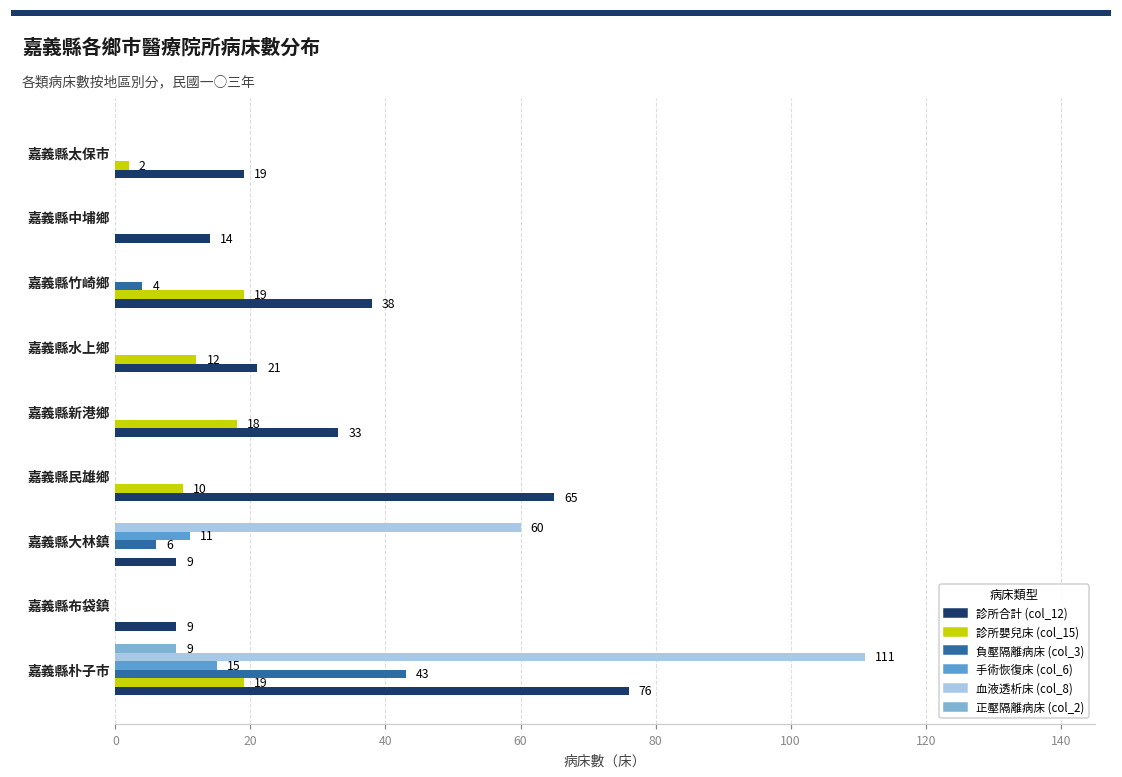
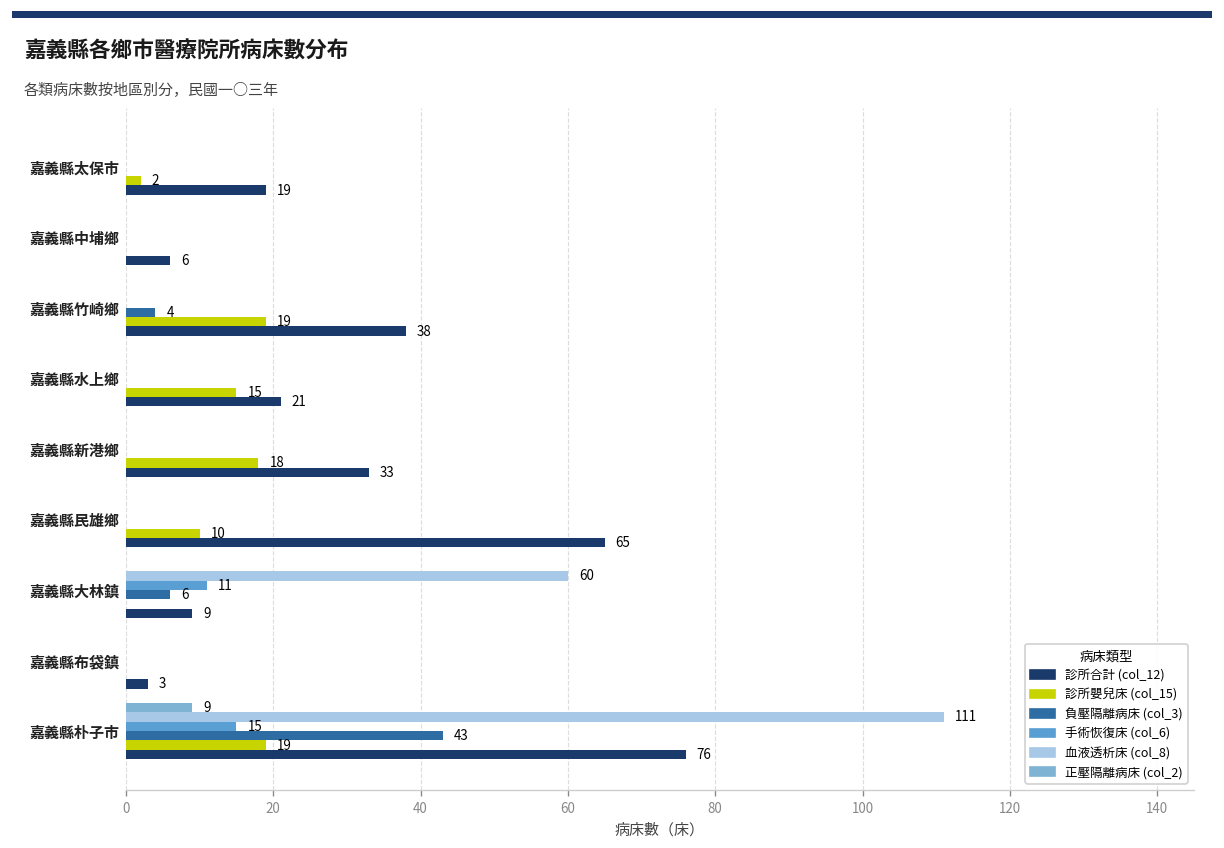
  {
    "診所合計 (col_12)": {
      "嘉義縣太保市": 19,
-     "嘉義縣中埔鄉": 14,
+     "嘉義縣中埔鄉": 6,
      "嘉義縣竹崎鄉": 38,
      "嘉義縣水上鄉": 21,
      "嘉義縣新港鄉": 33,
      "嘉義縣民雄鄉": 65,
      "嘉義縣大林鎮": 9,
-     "嘉義縣布袋鎮": 9,
+     "嘉義縣布袋鎮": 3,
      "嘉義縣朴子市": 76
    },
    "診所嬰兒床 (col_15)": {
      "嘉義縣太保市": 2,
      "嘉義縣竹崎鄉": 19,
-     "嘉義縣水上鄉": 12,
+     "嘉義縣水上鄉": 15,
      "嘉義縣新港鄉": 18,
      "嘉義縣民雄鄉": 10,
      "嘉義縣朴子市": 19
    },
    "負壓隔離病床 (col_3)": {
      "嘉義縣竹崎鄉": 4,
      "嘉義縣大林鎮": 6,
      "嘉義縣朴子市": 43
    }
  }
